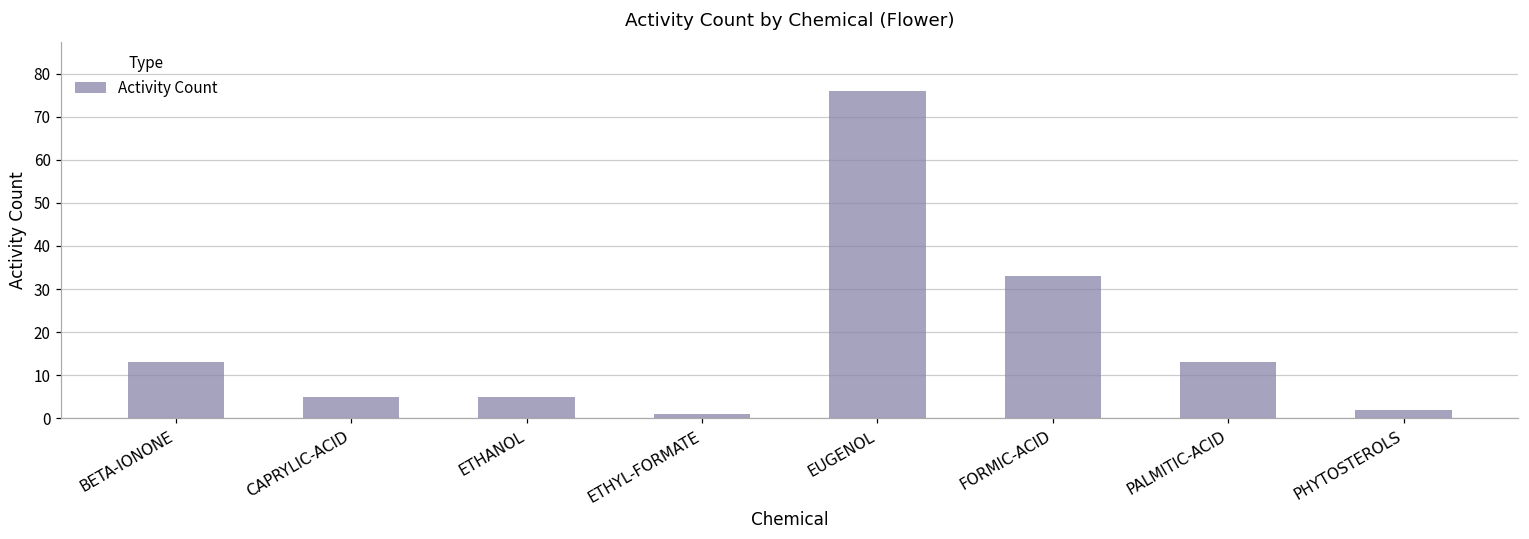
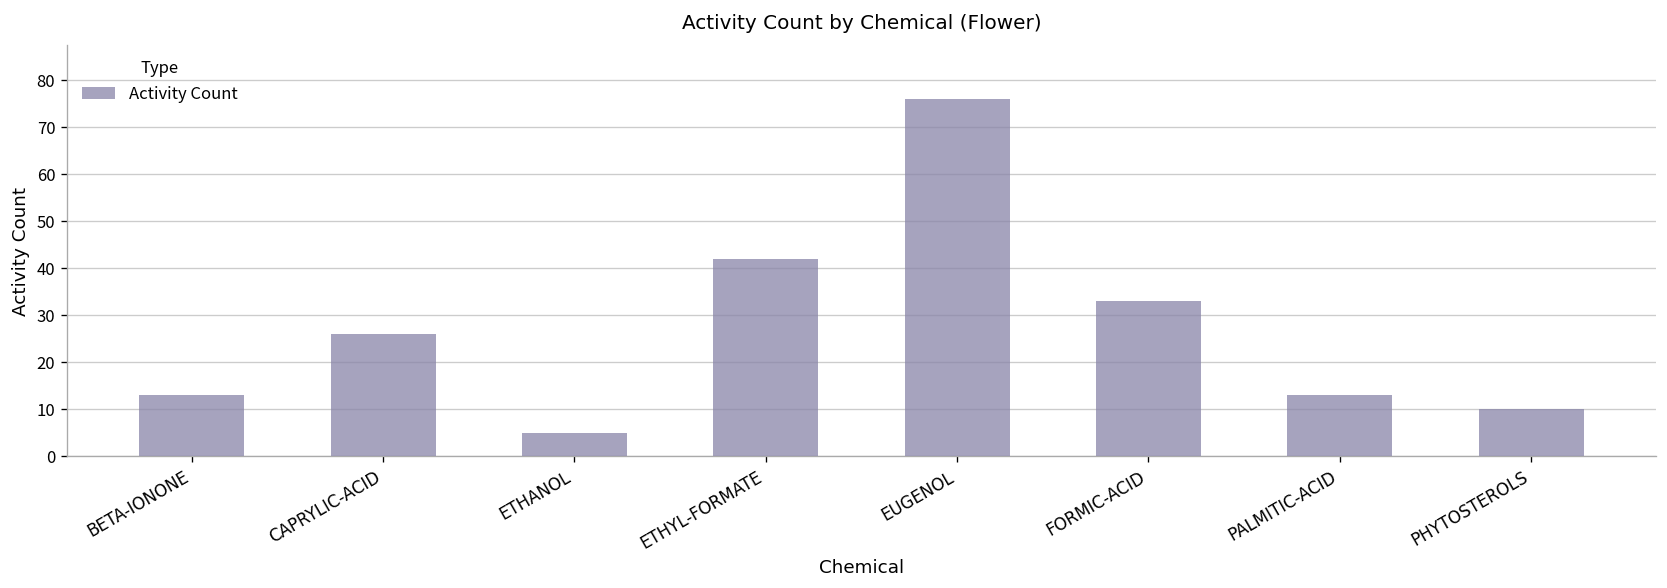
  {
    "BETA-IONONE": 13,
-   "CAPRYLIC-ACID": 5,
+   "CAPRYLIC-ACID": 26,
    "ETHANOL": 5,
-   "ETHYL-FORMATE": 1,
+   "ETHYL-FORMATE": 42,
    "EUGENOL": 76,
    "FORMIC-ACID": 33,
    "PALMITIC-ACID": 13,
-   "PHYTOSTEROLS": 2
+   "PHYTOSTEROLS": 10
  }
